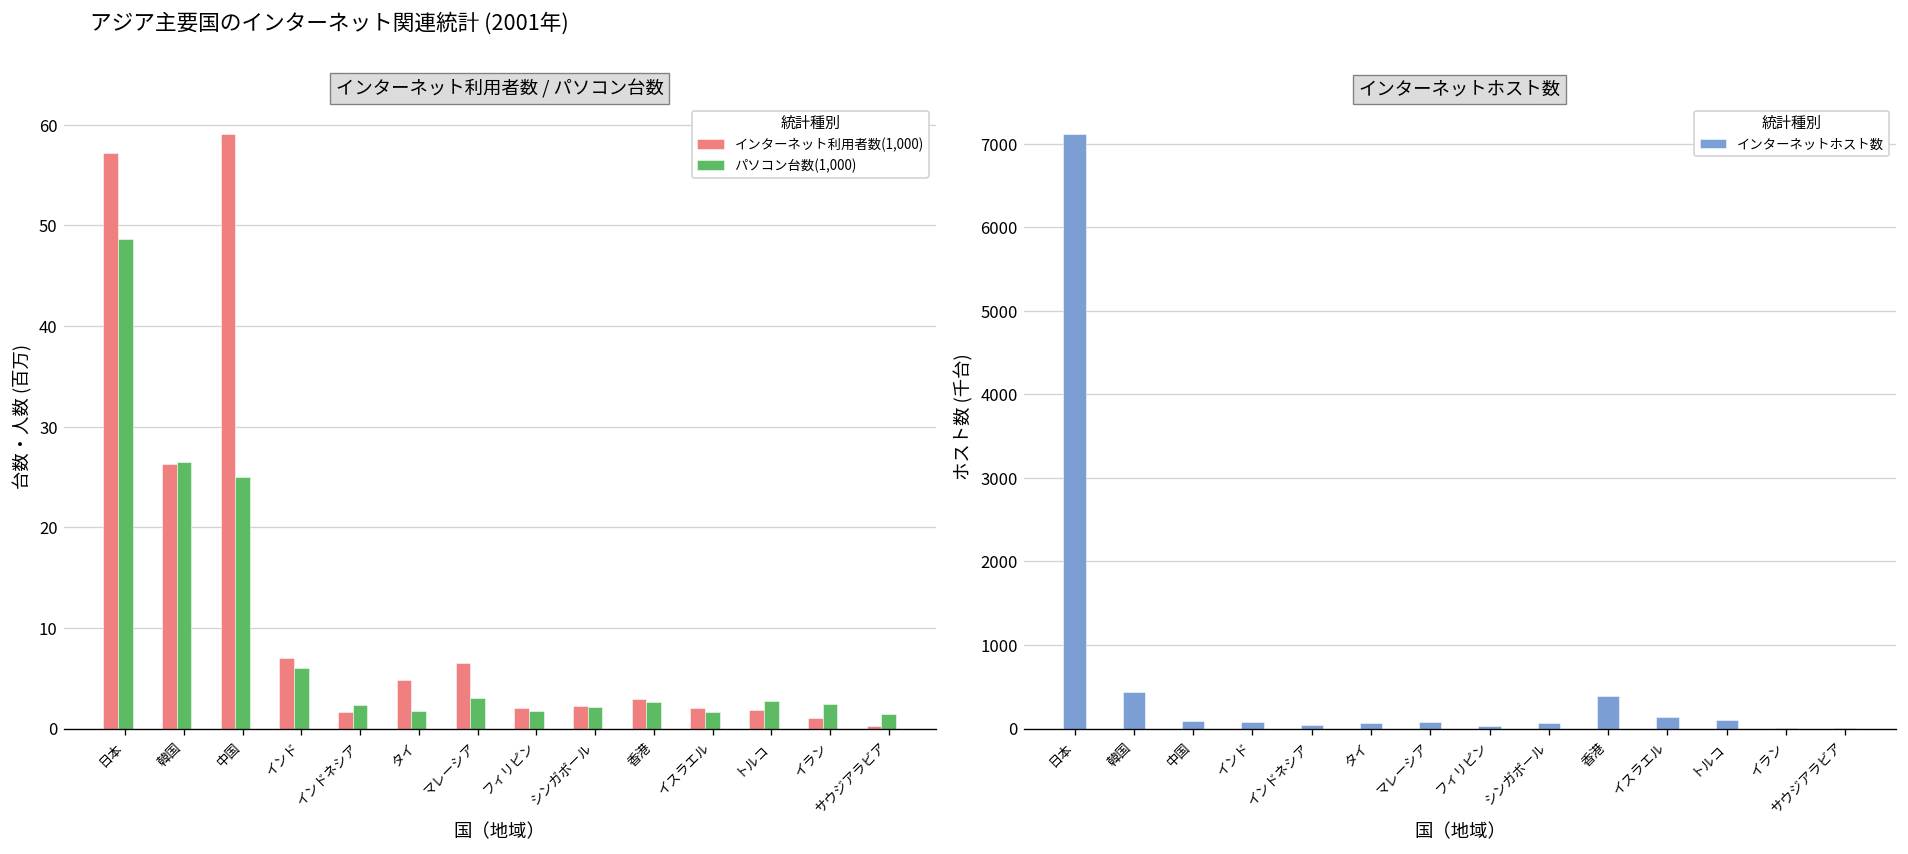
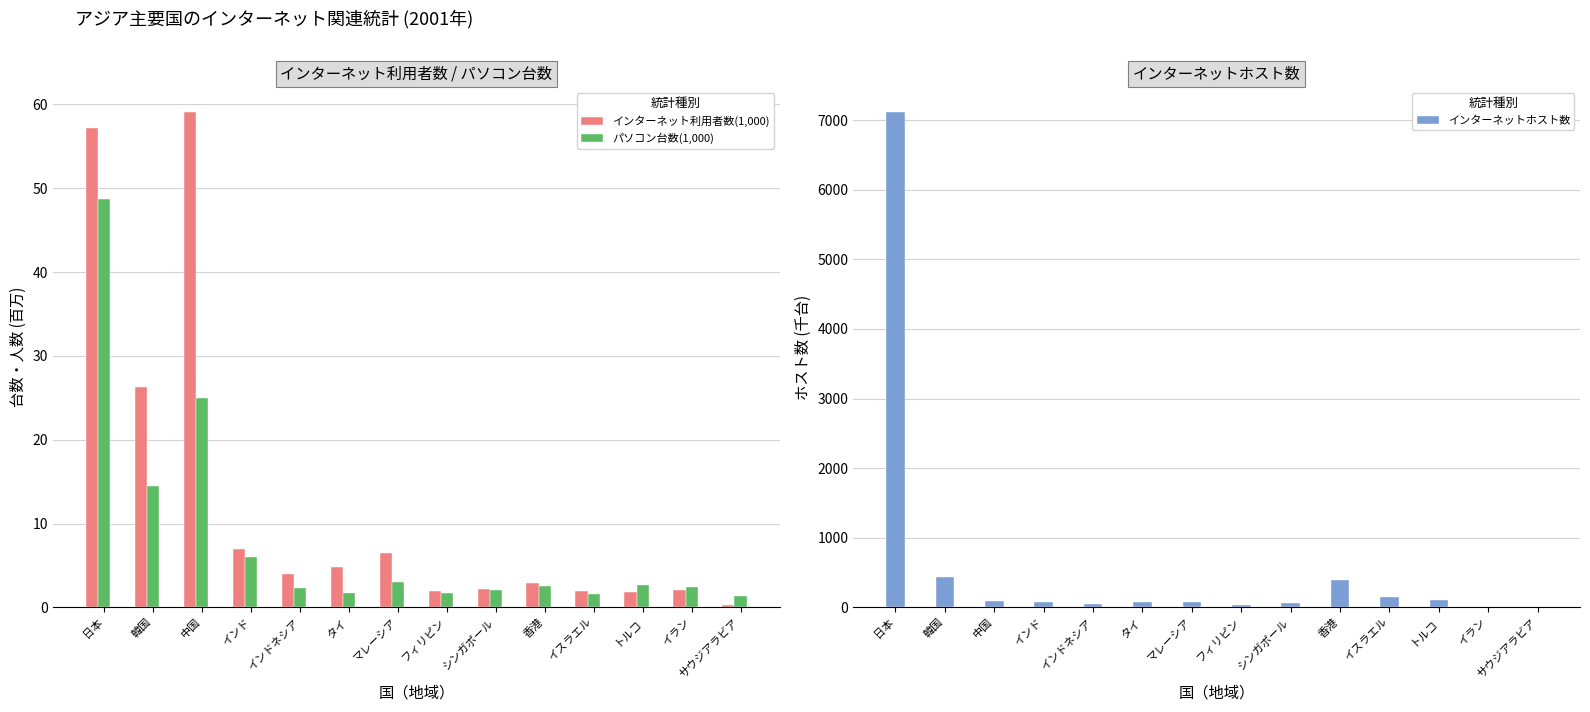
  {
    "インターネット利用者数 / パソコン台数": {
      "インターネット利用者数(1,000)": {
        "日本": 57,
        "韓国": 26,
        "中国": 59,
        "インド": 7,
-       "インドネシア": 2,
+       "インドネシア": 4,
        "タイ": 5,
        "マレーシア": 7,
        "フィリピン": 2,
        "シンガポール": 2,
        "香港": 3,
        "イスラエル": 2,
        "トルコ": 2,
-       "イラン": 1,
+       "イラン": 2,
        "サウジアラビア": 0
      },
      "パソコン台数(1,000)": {
        "日本": 49,
-       "韓国": 26,
+       "韓国": 14,
        "中国": 25,
        "インド": 6,
        "インドネシア": 2,
        "タイ": 2,
        "マレーシア": 3,
        "フィリピン": 2,
        "シンガポール": 2,
        "香港": 3,
        "イスラエル": 2,
        "トルコ": 3,
        "イラン": 2,
        "サウジアラビア": 1
      }
    },
    "インターネットホスト数": {
      "日本": 7100,
      "韓国": 400,
      "中国": 100,
      "インド": 100,
      "インドネシア": 0,
      "タイ": 100,
      "マレーシア": 100,
      "シンガポール": 100,
      "香港": 400,
      "イスラエル": 100,
      "トルコ": 100
    }
  }
